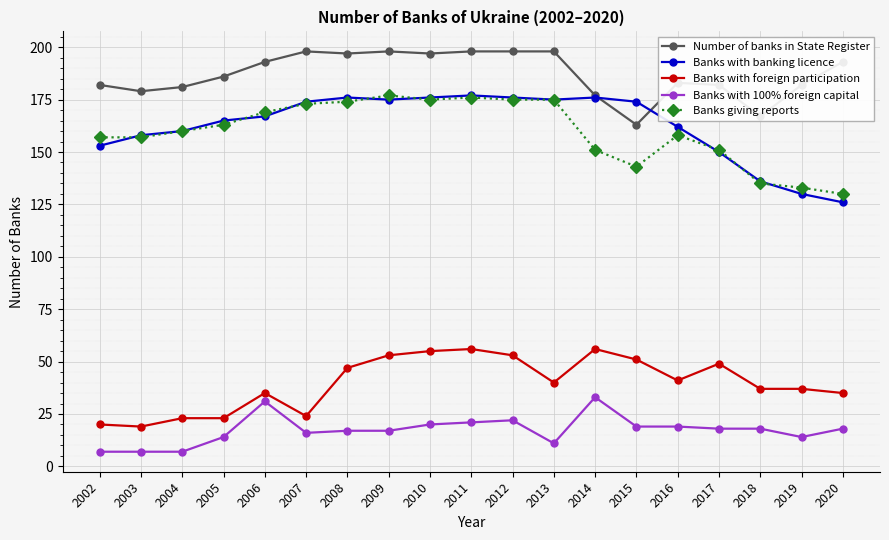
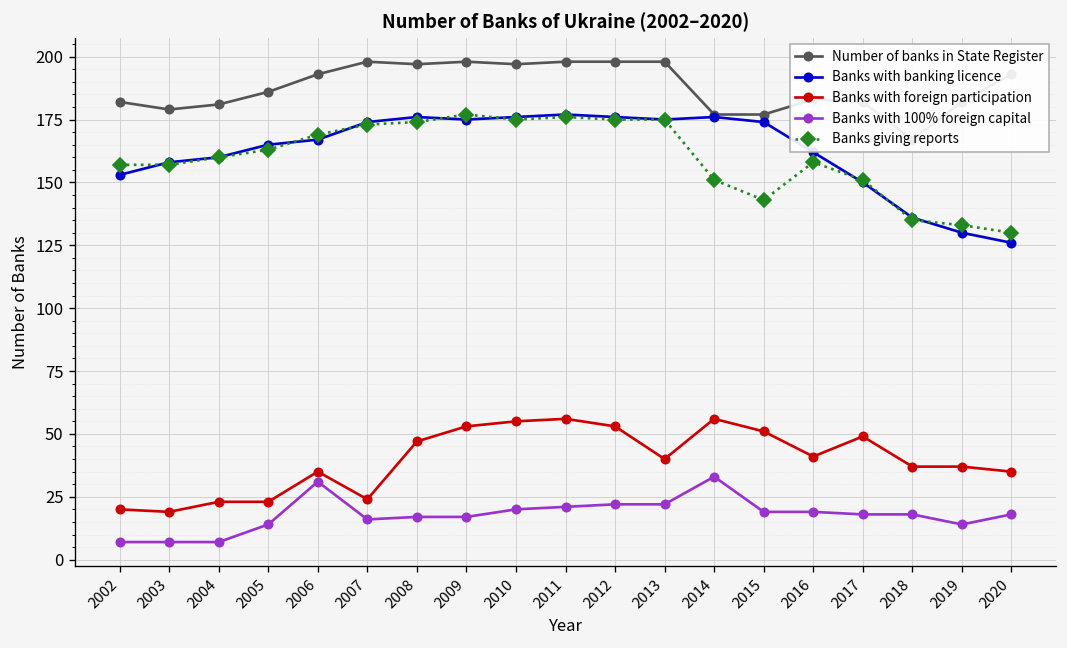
  {
    "Number of banks in State Register": {
      "2002": 182,
      "2003": 179,
      "2004": 181,
      "2005": 186,
      "2006": 193,
      "2007": 198,
      "2008": 197,
      "2009": 198,
      "2010": 197,
      "2011": 198,
      "2012": 198,
      "2013": 198,
-     "2015": 163
+     "2015": 177
    },
    "Banks with banking licence": {
      "2002": 153,
      "2005": 165,
      "2006": 167,
      "2008": 176,
      "2009": 175,
      "2015": 174,
      "2016": 162,
      "2019": 130,
      "2020": 126
    },
    "Banks with foreign participation": {
      "2002": 20,
      "2003": 19,
      "2004": 23,
      "2005": 23,
      "2006": 35,
      "2007": 24,
      "2008": 47,
      "2009": 53,
      "2010": 55,
      "2011": 56,
      "2012": 53,
      "2013": 40,
      "2014": 56,
      "2015": 51,
      "2016": 41,
      "2017": 49,
      "2018": 37,
      "2019": 37,
      "2020": 35
    },
    "Banks with 100% foreign capital": {
      "2002": 7,
      "2003": 7,
      "2004": 7,
      "2005": 14,
      "2006": 31,
      "2007": 16,
      "2008": 17,
      "2009": 17,
      "2010": 20,
      "2011": 21,
      "2012": 22,
-     "2013": 11,
+     "2013": 22,
      "2014": 33,
      "2015": 19,
      "2016": 19,
      "2017": 18,
      "2018": 18,
      "2019": 14,
      "2020": 18
    },
    "Banks giving reports": {
      "2002": 157,
      "2005": 163,
      "2006": 169,
      "2008": 174,
      "2009": 177,
      "2014": 151,
      "2015": 143,
      "2016": 158,
      "2019": 133,
      "2020": 130
    }
  }
